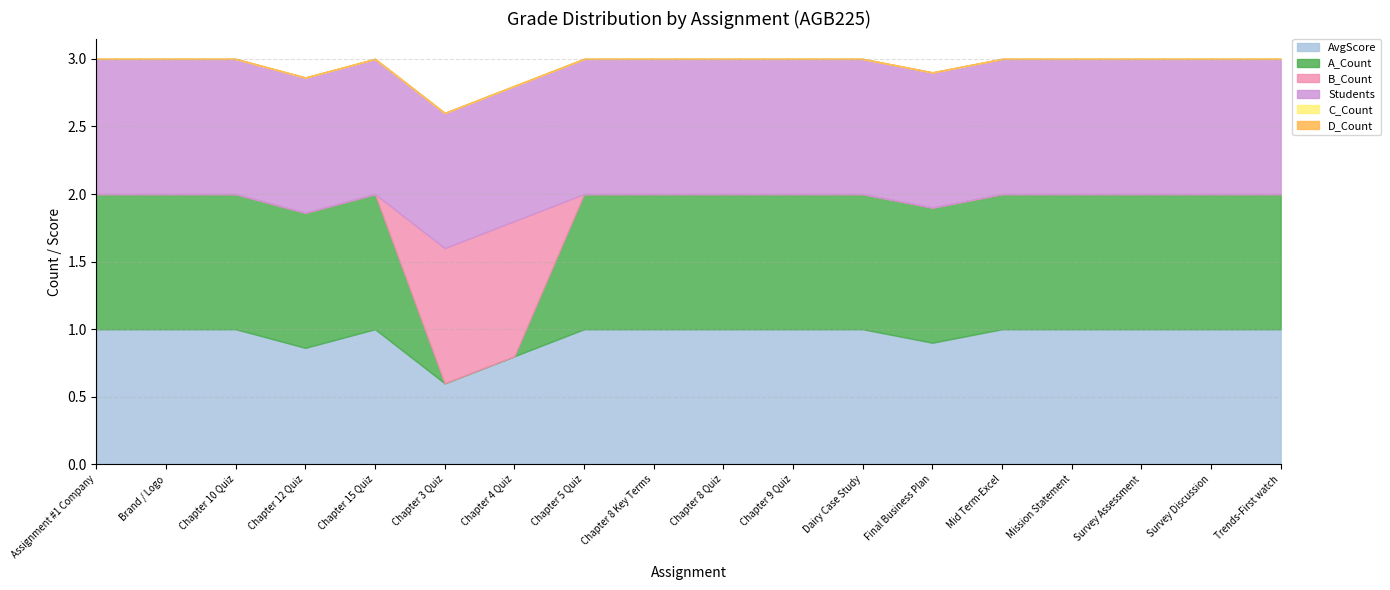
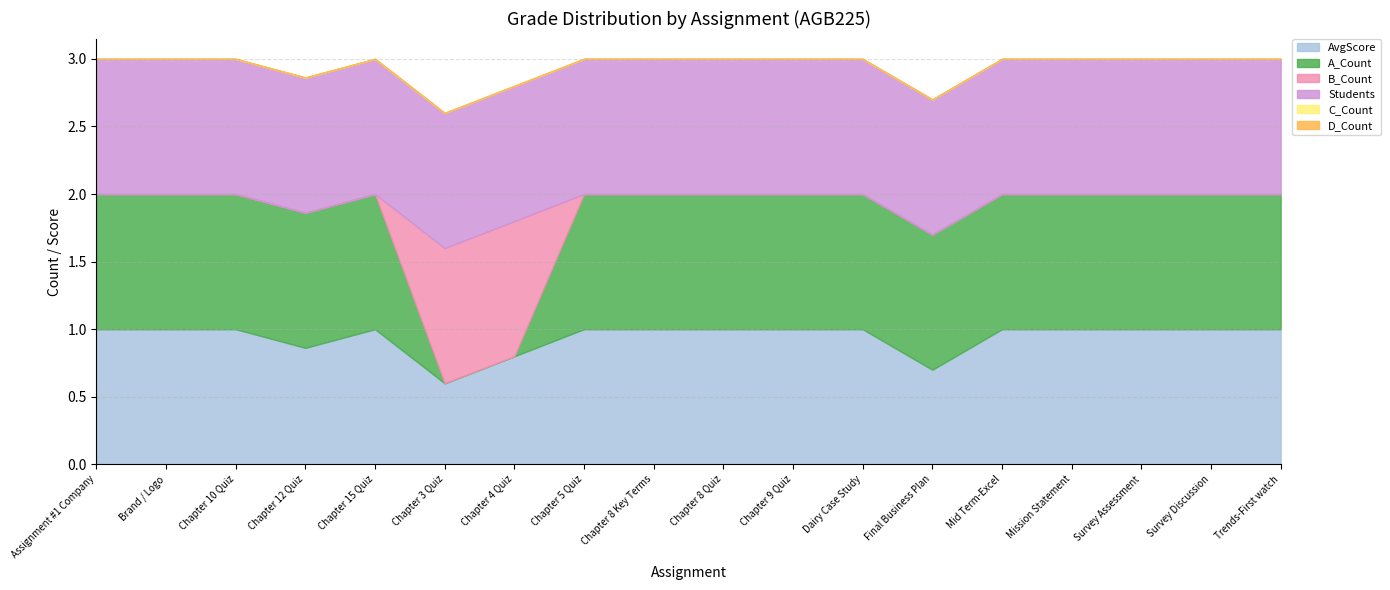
  {
    "AvgScore": {
      "Assignment #1 Company": 1.0,
      "Brand / Logo": 1.0,
      "Chapter 10 Quiz": 1.0,
      "Chapter 12 Quiz": 0.86,
      "Chapter 15 Quiz": 1.0,
      "Chapter 5 Quiz": 1.0,
      "Chapter 8 Key Terms": 1.0,
      "Chapter 8 Quiz": 1.0,
      "Chapter 9 Quiz": 1.0,
      "Dairy Case Study": 1.0,
-     "Final Business Plan": 0.9,
+     "Final Business Plan": 0.7,
      "Mid Term-Excel": 1.0,
      "Mission Statement": 1.0,
      "Survey Assessment": 1.0,
      "Survey Discussion": 1.0,
      "Trends-First watch": 1.0
    },
    "B_Count": {
      "Chapter 3 Quiz": 1.0,
      "Chapter 4 Quiz": 1.0
    }
  }
